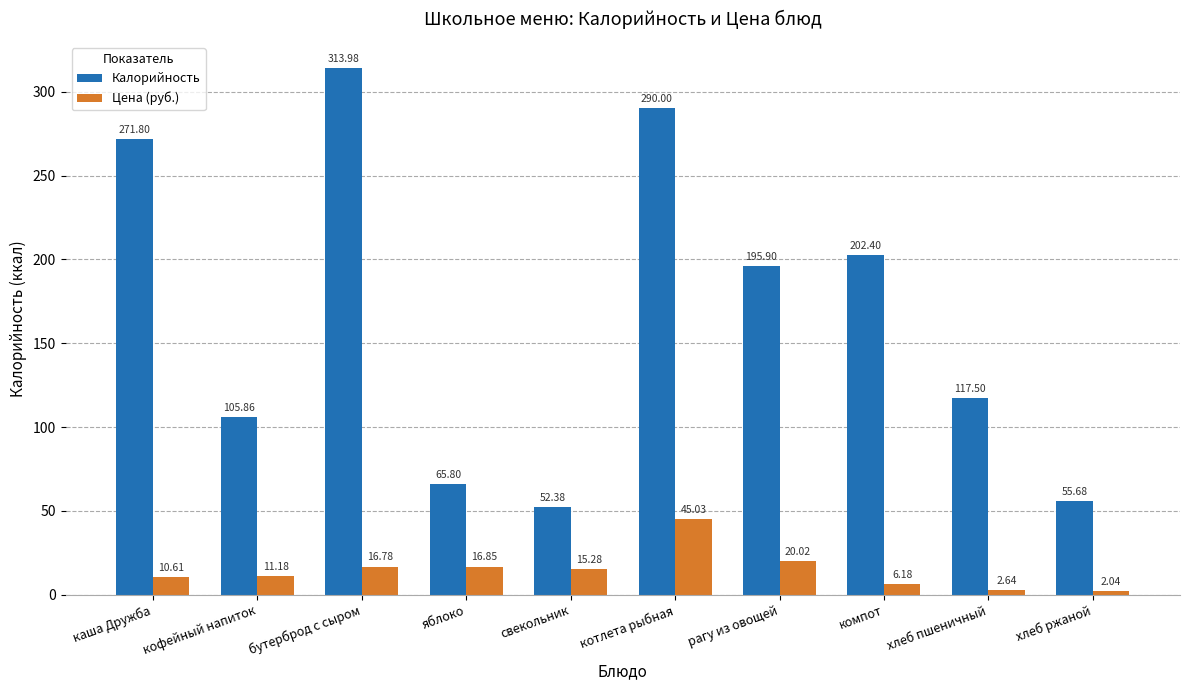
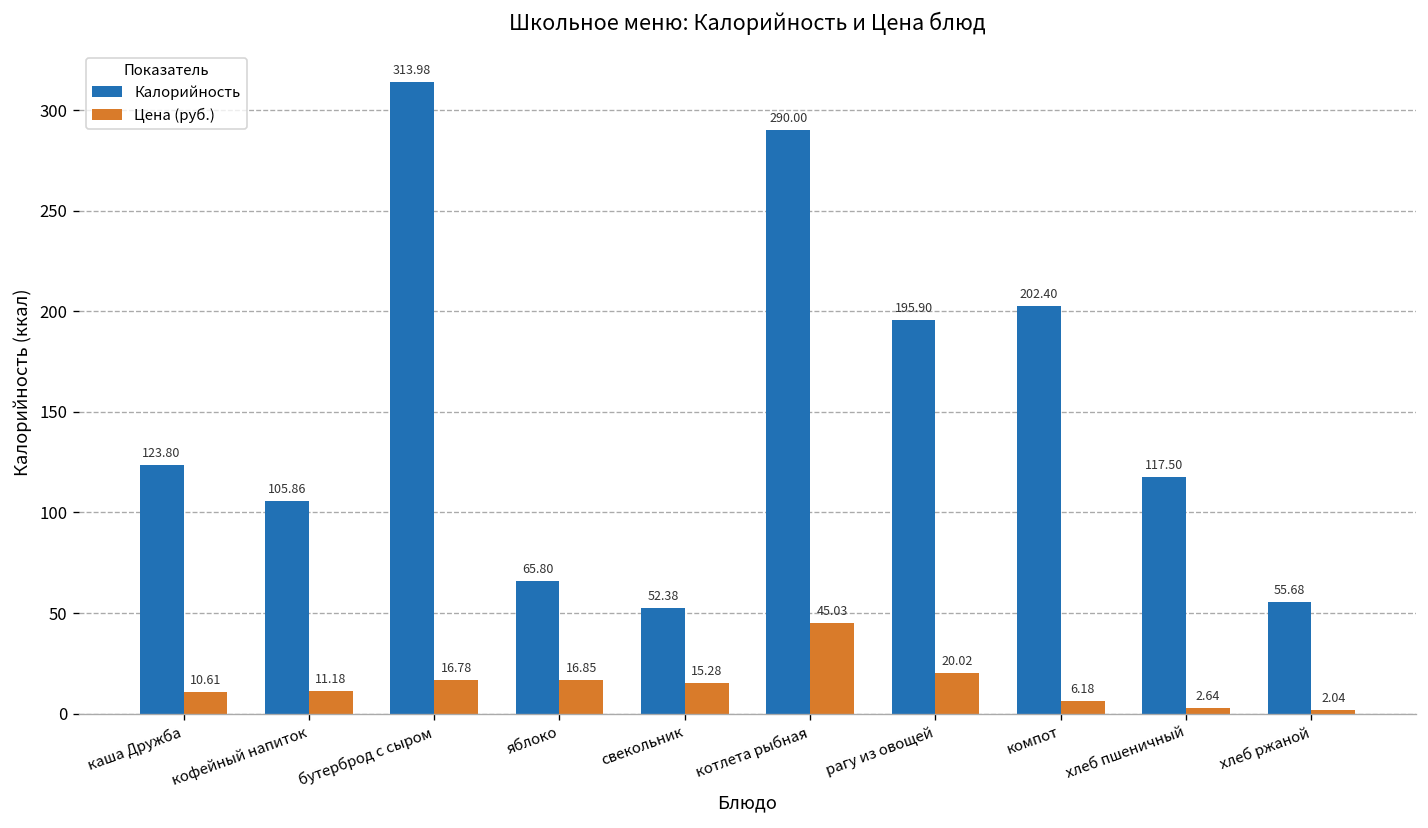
  {
    "Калорийность": {
-     "каша Дружба": 271.80,
+     "каша Дружба": 123.80,
      "кофейный напиток": 105.86,
      "бутерброд с сыром": 313.98,
      "яблоко": 65.80,
      "свекольник": 52.38,
      "котлета рыбная": 290.00,
      "рагу из овощей": 195.90,
      "компот": 202.40,
      "хлеб пшеничный": 117.50,
      "хлеб ржаной": 55.68
    },
    "Цена (руб.)": {
      "каша Дружба": 10.61,
      "кофейный напиток": 11.18,
      "бутерброд с сыром": 16.78,
      "яблоко": 16.85,
      "свекольник": 15.28,
      "котлета рыбная": 45.03,
      "рагу из овощей": 20.02,
      "компот": 6.18,
      "хлеб пшеничный": 2.64,
      "хлеб ржаной": 2.04
    }
  }
